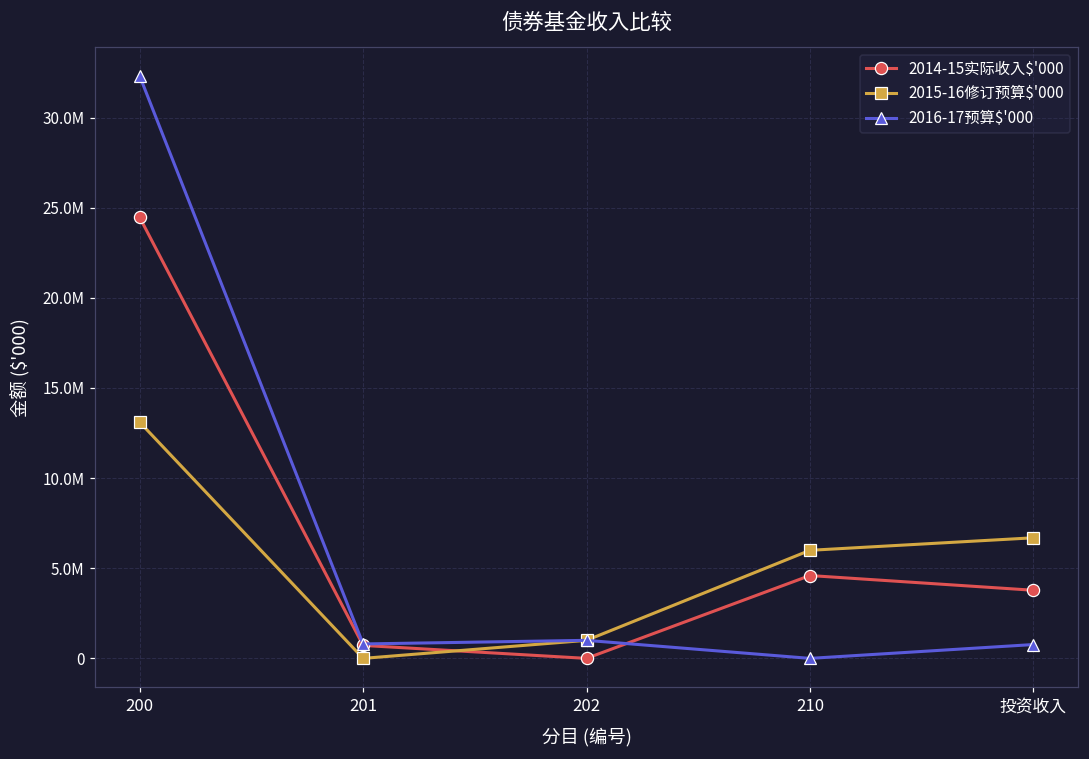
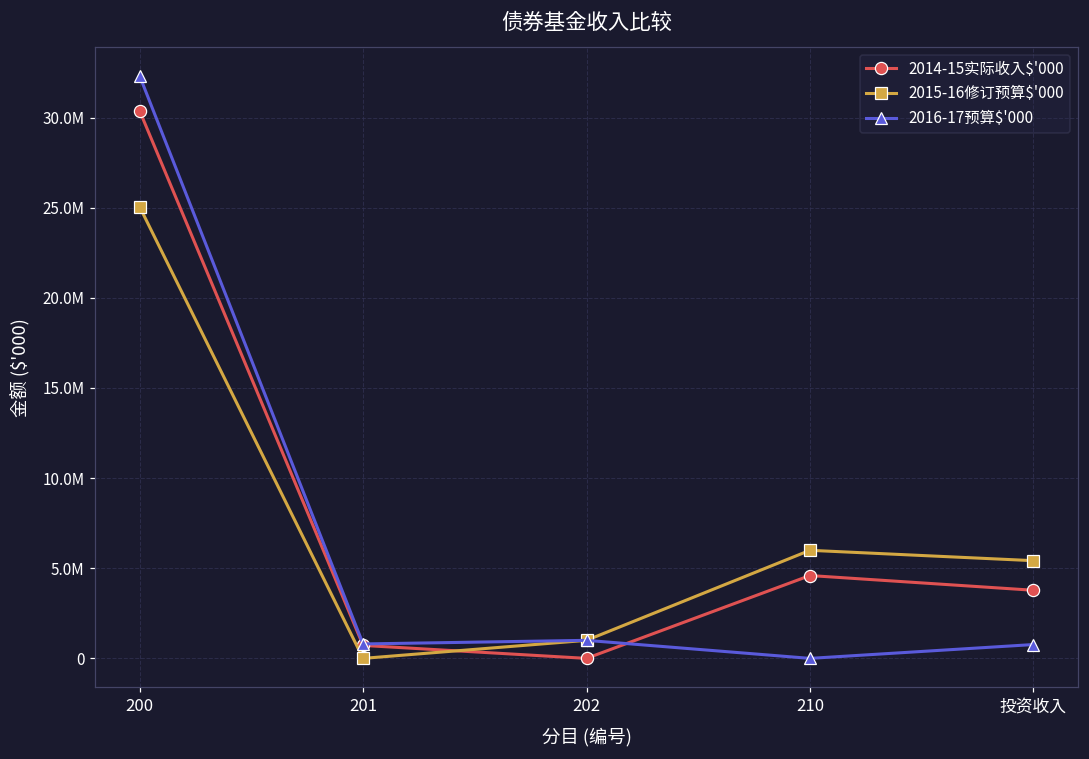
  {
    "2014-15实际收入$'000": {
-     "200": 24500000,
+     "200": 30400000,
      "202": 0,
      "210": 4600000,
      "投资收入": 3800000
    },
    "2015-16修订预算$'000": {
-     "200": 13100000,
+     "200": 25000000,
      "201": 0,
      "210": 6000000,
-     "投资收入": 6700000
+     "投资收入": 5400000
    },
    "2016-17预算$'000": {
      "200": 32300000,
      "210": 0,
      "投资收入": 800000
    }
  }
